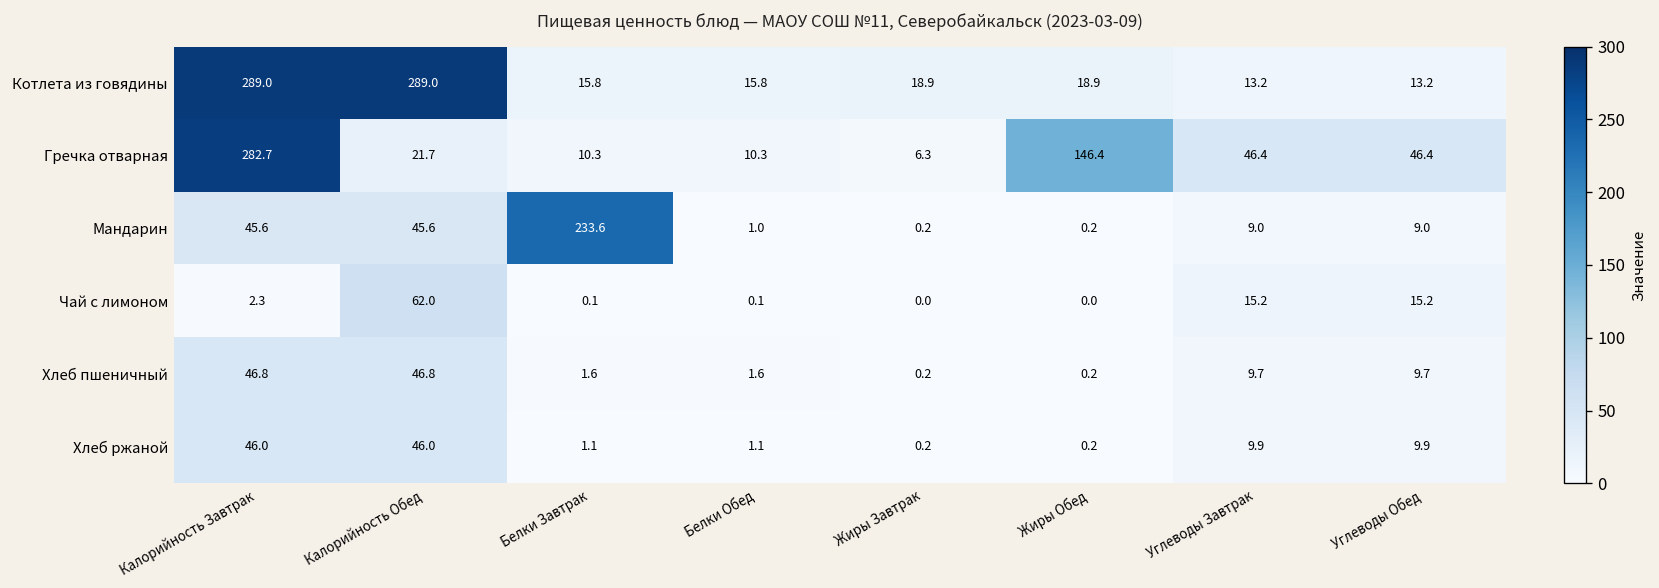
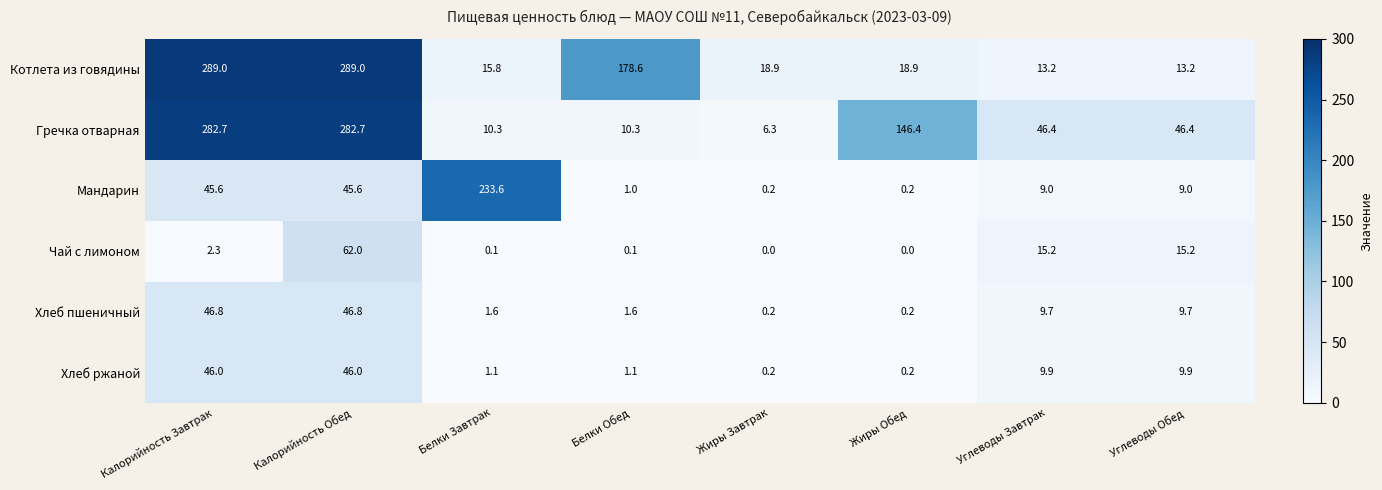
  {
    "Котлета из говядины": {
      "Калорийность Завтрак": 289.0,
      "Калорийность Обед": 289.0,
      "Белки Завтрак": 15.8,
-     "Белки Обед": 15.8,
+     "Белки Обед": 178.6,
      "Жиры Завтрак": 18.9,
      "Жиры Обед": 18.9,
      "Углеводы Завтрак": 13.2,
      "Углеводы Обед": 13.2
    },
    "Гречка отварная": {
      "Калорийность Завтрак": 282.7,
-     "Калорийность Обед": 21.7,
+     "Калорийность Обед": 282.7,
      "Белки Завтрак": 10.3,
      "Белки Обед": 10.3,
      "Жиры Завтрак": 6.3,
      "Жиры Обед": 146.4,
      "Углеводы Завтрак": 46.4,
      "Углеводы Обед": 46.4
    },
    "Мандарин": {
      "Калорийность Завтрак": 45.6,
      "Калорийность Обед": 45.6,
      "Белки Завтрак": 233.6,
      "Белки Обед": 1.0,
      "Жиры Завтрак": 0.2,
      "Жиры Обед": 0.2,
      "Углеводы Завтрак": 9.0,
      "Углеводы Обед": 9.0
    },
    "Чай с лимоном": {
      "Калорийность Завтрак": 2.3,
      "Калорийность Обед": 62.0,
      "Белки Завтрак": 0.1,
      "Белки Обед": 0.1,
      "Жиры Завтрак": 0.0,
      "Жиры Обед": 0.0,
      "Углеводы Завтрак": 15.2,
      "Углеводы Обед": 15.2
    },
    "Хлеб пшеничный": {
      "Калорийность Завтрак": 46.8,
      "Калорийность Обед": 46.8,
      "Белки Завтрак": 1.6,
      "Белки Обед": 1.6,
      "Жиры Завтрак": 0.2,
      "Жиры Обед": 0.2,
      "Углеводы Завтрак": 9.7,
      "Углеводы Обед": 9.7
    },
    "Хлеб ржаной": {
      "Калорийность Завтрак": 46.0,
      "Калорийность Обед": 46.0,
      "Белки Завтрак": 1.1,
      "Белки Обед": 1.1,
      "Жиры Завтрак": 0.2,
      "Жиры Обед": 0.2,
      "Углеводы Завтрак": 9.9,
      "Углеводы Обед": 9.9
    }
  }
